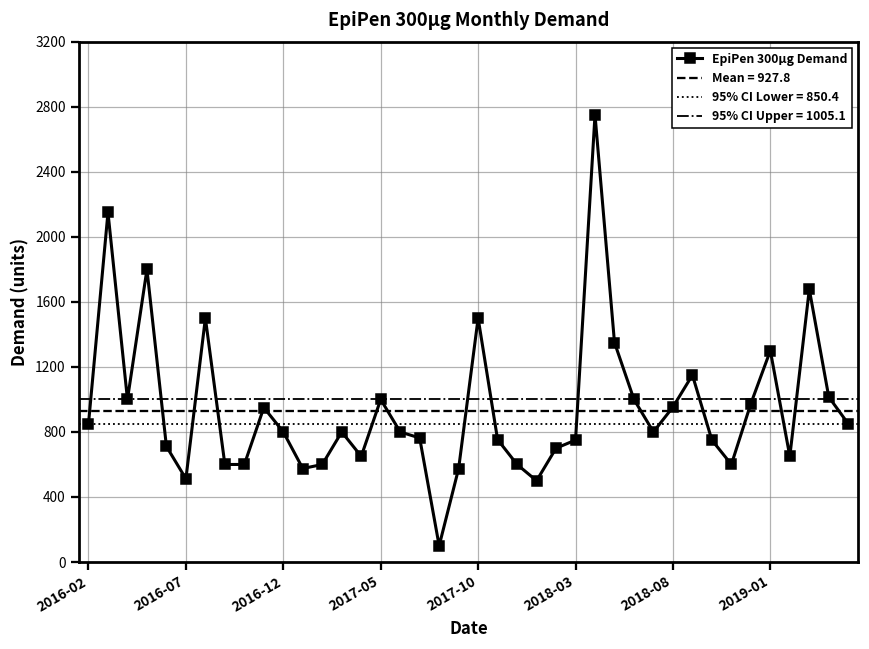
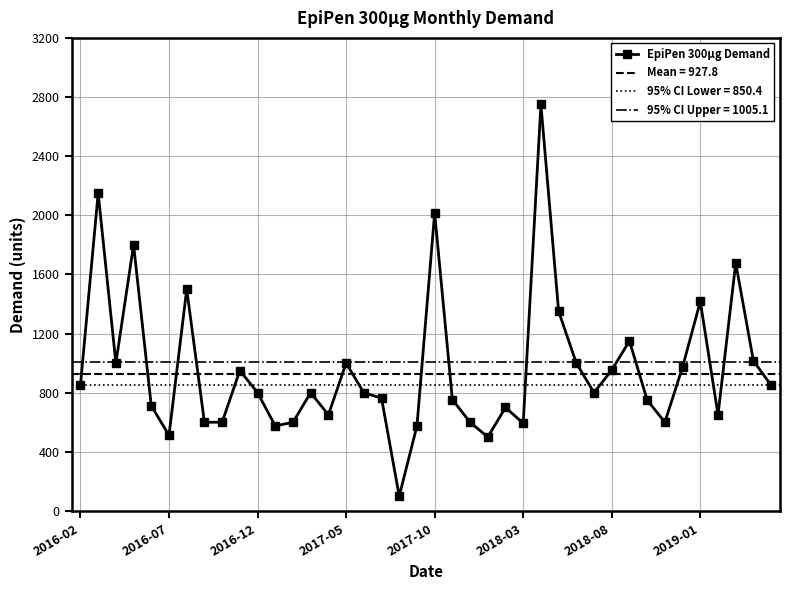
  {
    "2016-02": 850,
    "2016-07": 510,
    "2016-12": 800,
    "2017-05": 1000,
-   "2017-10": 1500,
-   "2018-03": 750,
+   "2017-10": 2020,
+   "2018-03": 590,
    "2018-08": 950,
-   "2019-01": 1300
+   "2019-01": 1420
  }
